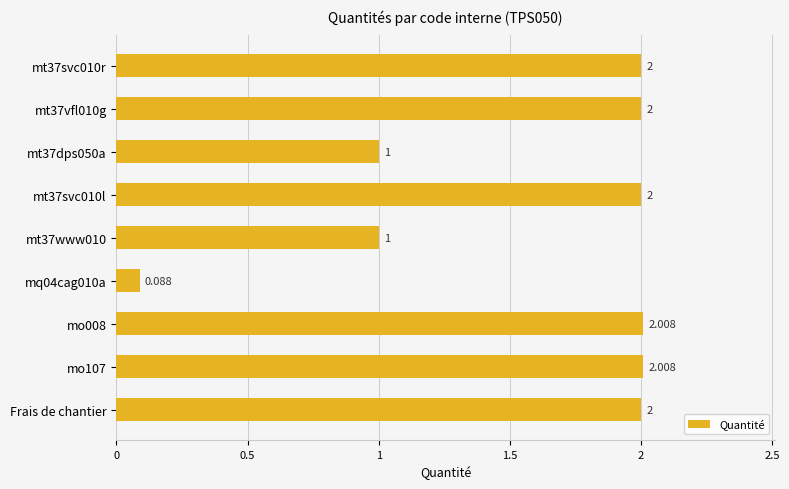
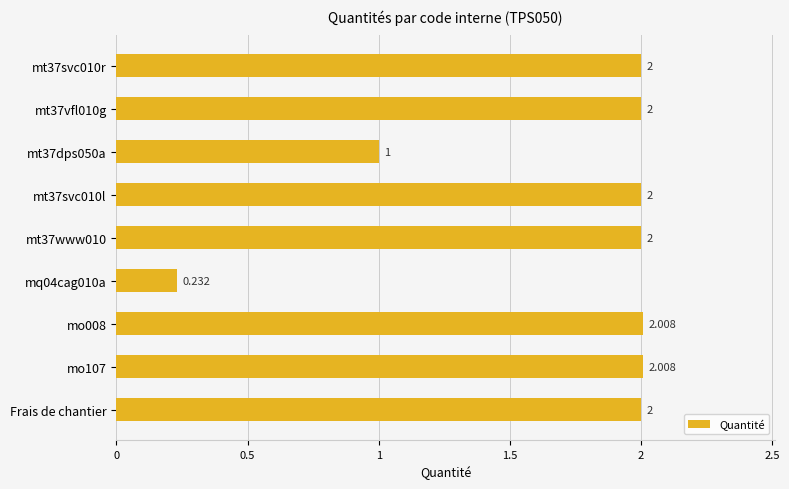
  {
    "mt37svc010r": 2,
    "mt37vfl010g": 2,
    "mt37dps050a": 1,
    "mt37svc010l": 2,
-   "mt37www010": 1,
-   "mq04cag010a": 0.088,
+   "mt37www010": 2,
+   "mq04cag010a": 0.232,
    "mo008": 2.008,
    "mo107": 2.008,
    "Frais de chantier": 2
  }
